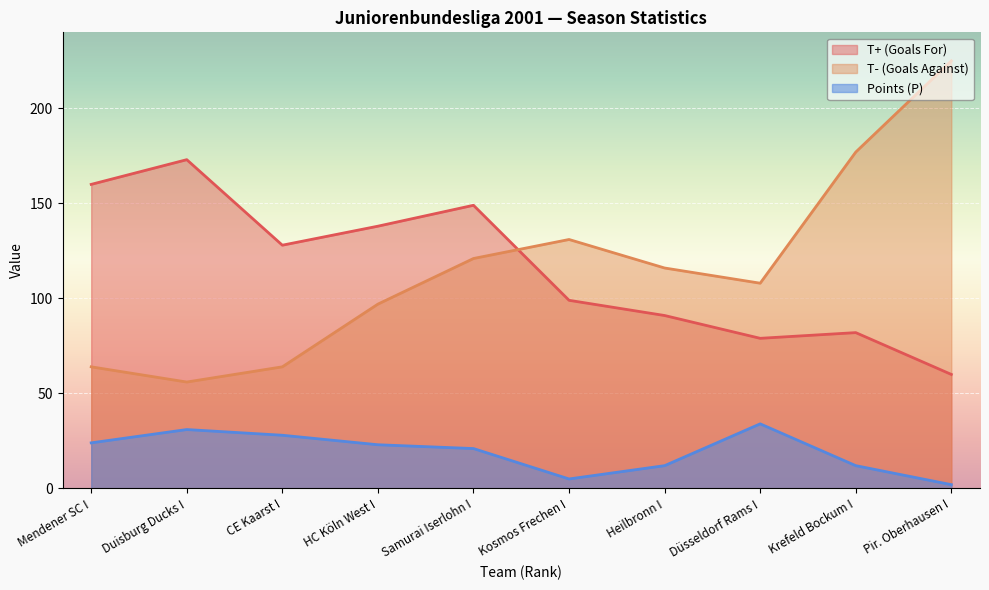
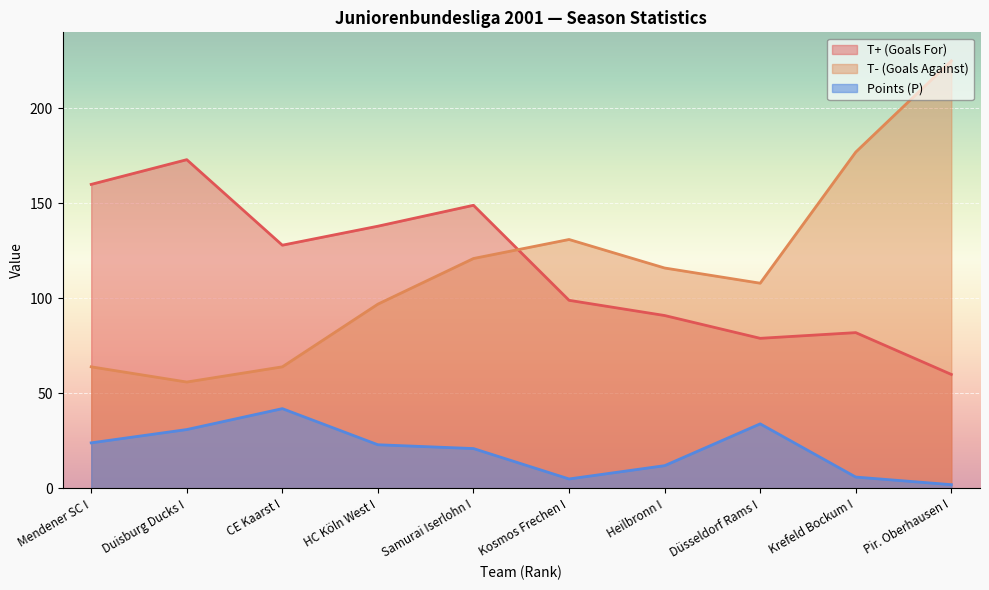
  {
    "Points (P)": {
      "Mendener SC I": 24,
      "Duisburg Ducks I": 31,
-     "CE Kaarst I": 28,
+     "CE Kaarst I": 42,
      "HC Köln West I": 23,
      "Samurai Iserlohn I": 21,
      "Kosmos Frechen I": 5,
      "Heilbronn I": 12,
      "Düsseldorf Rams I": 34,
-     "Krefeld Bockum I": 12,
+     "Krefeld Bockum I": 6,
      "Pir. Oberhausen I": 2
    }
  }
